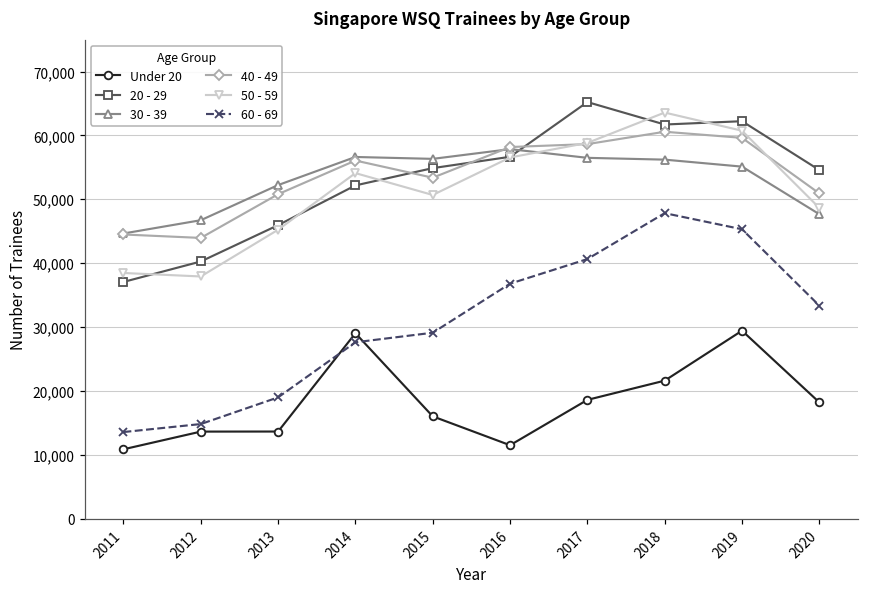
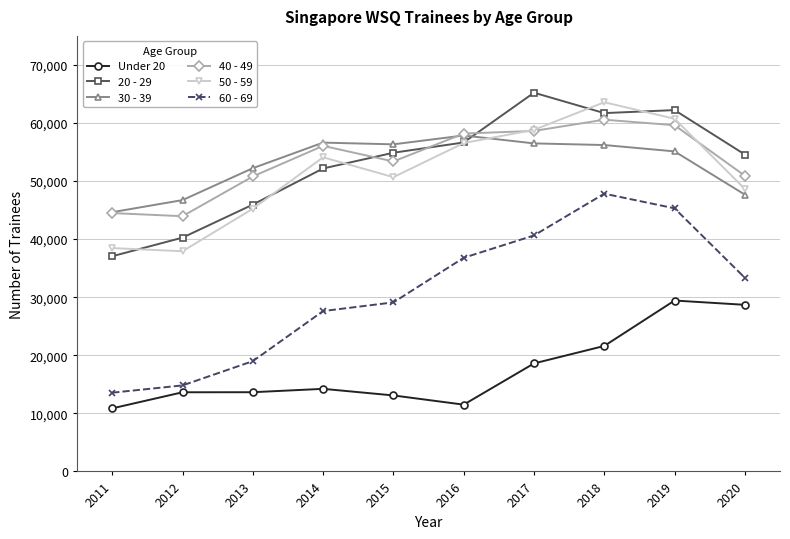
  {
    "Under 20": {
      "2011": "11,000",
      "2012": "14,000",
      "2013": "14,000",
-     "2014": "29,000",
-     "2015": "16,000",
+     "2014": "14,000",
+     "2015": "13,000",
      "2016": "11,000",
      "2017": "19,000",
      "2018": "22,000",
      "2019": "29,000",
-     "2020": "18,000"
+     "2020": "29,000"
    }
  }
